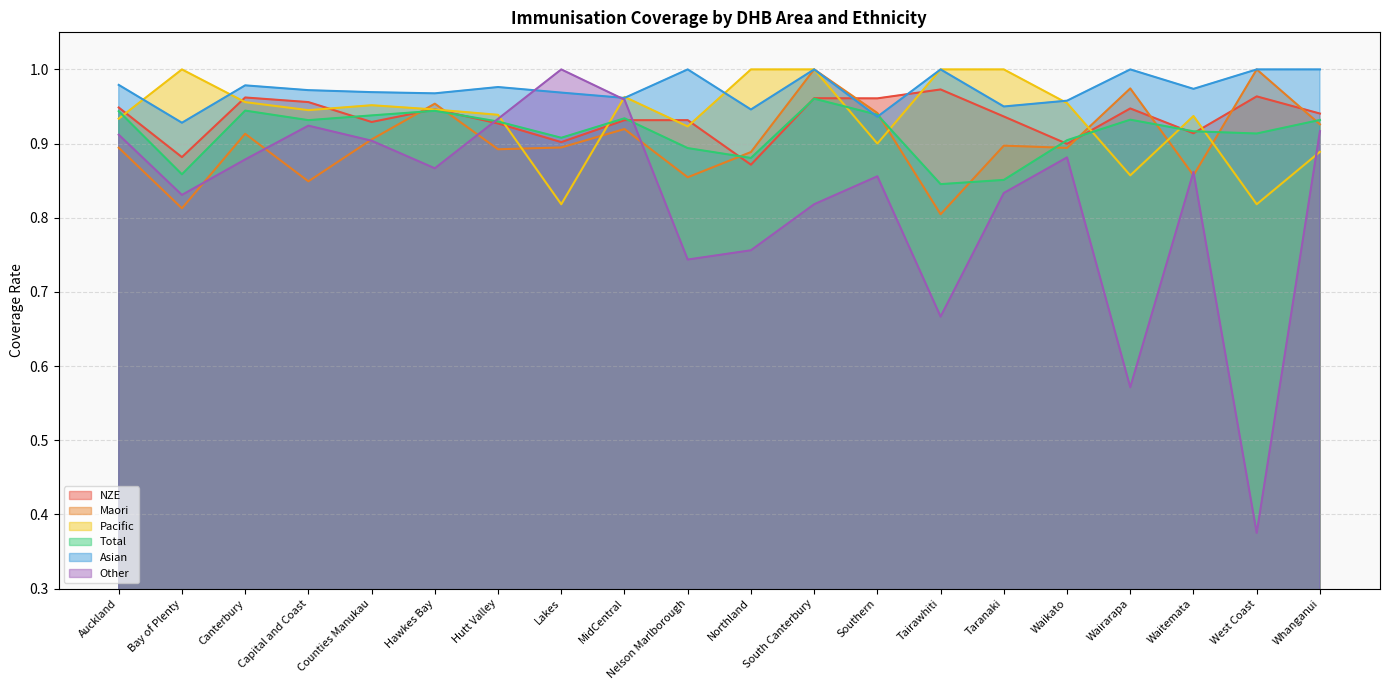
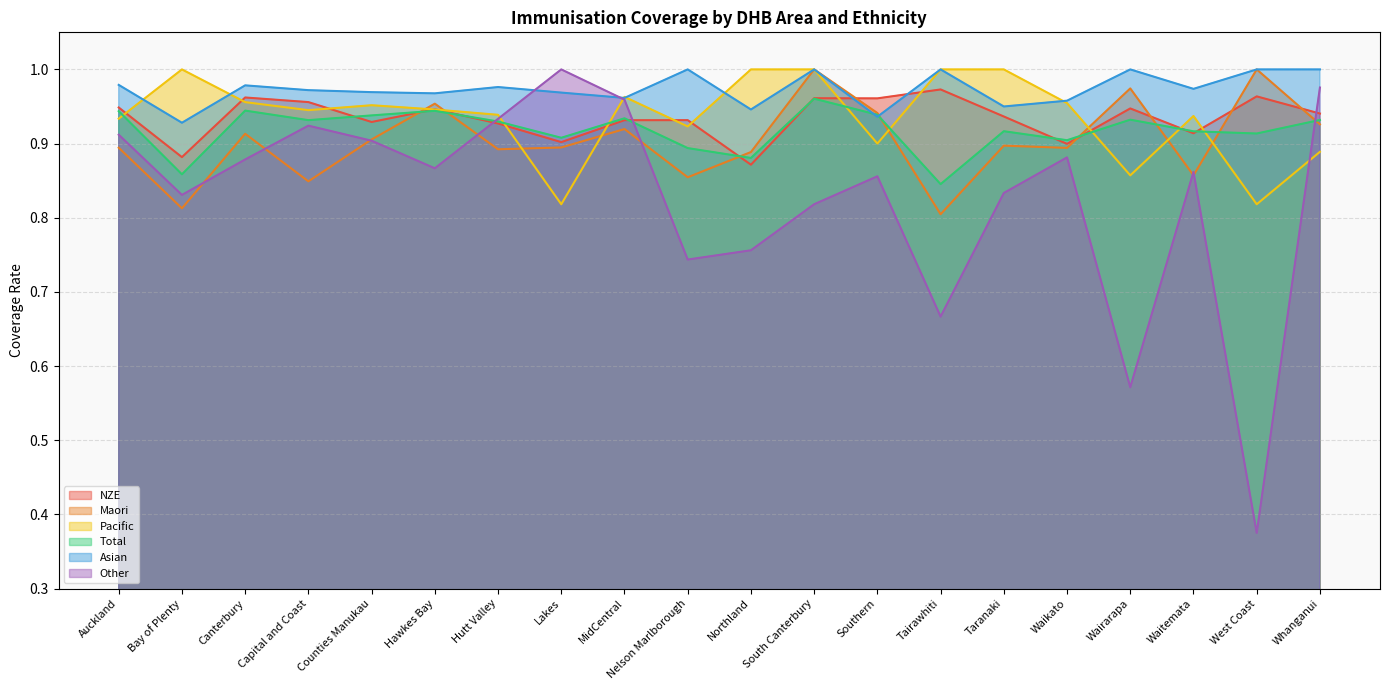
  {
    "Total": {
      "Auckland": 0.94,
      "Bay of Plenty": 0.86,
      "Canterbury": 0.94,
      "Capital and Coast": 0.93,
      "Counties Manukau": 0.94,
      "Lakes": 0.91,
      "Nelson Marlborough": 0.89,
      "Northland": 0.88,
      "Tairawhiti": 0.85,
-     "Taranaki": 0.85,
+     "Taranaki": 0.92,
      "Waikato": 0.90,
      "Wairarapa": 0.93,
      "West Coast": 0.91,
      "Whanganui": 0.93
    },
    "Asian": {
      "Auckland": 0.98,
      "Bay of Plenty": 0.93,
      "Canterbury": 0.98,
      "Capital and Coast": 0.97,
      "Counties Manukau": 0.97,
      "Hawkes Bay": 0.97,
      "Hutt Valley": 0.98,
      "Lakes": 0.97,
      "Nelson Marlborough": 1.00,
      "Northland": 0.95,
      "Taranaki": 0.95,
      "Wairarapa": 1.00,
      "Waitemata": 0.97,
      "Whanganui": 1.00
    },
    "Other": {
      "Auckland": 0.91,
      "Bay of Plenty": 0.83,
      "Canterbury": 0.88,
      "Capital and Coast": 0.92,
      "Hawkes Bay": 0.87,
      "Hutt Valley": 0.93,
      "Lakes": 1.00,
      "Nelson Marlborough": 0.74,
      "Northland": 0.76,
      "South Canterbury": 0.82,
      "Southern": 0.86,
      "Tairawhiti": 0.67,
      "Taranaki": 0.83,
      "Waikato": 0.88,
      "Wairarapa": 0.57,
      "Waitemata": 0.86,
      "West Coast": 0.38,
-     "Whanganui": 0.92
+     "Whanganui": 0.98
    }
  }
